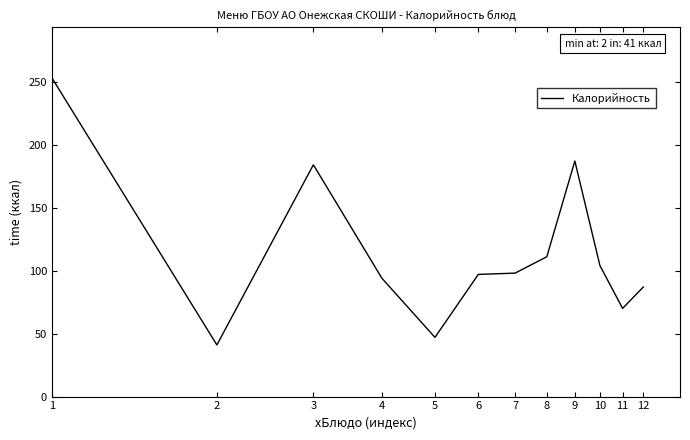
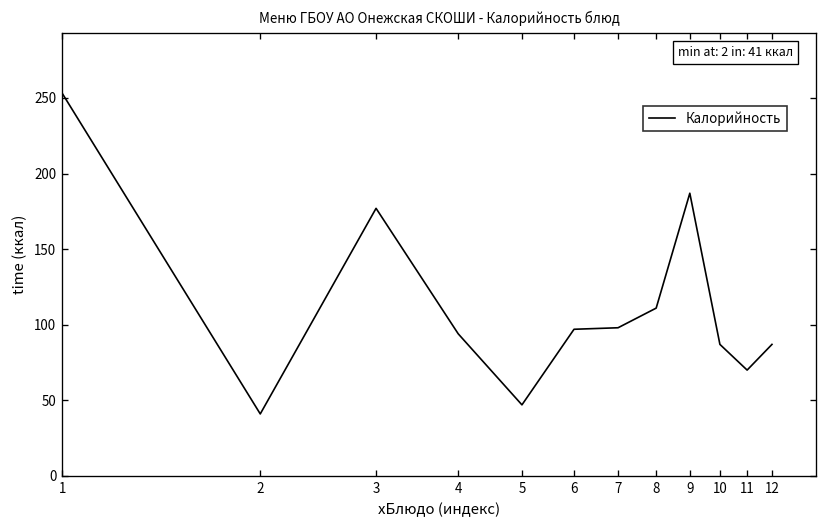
  {
    "1": 253,
    "2": 41,
-   "3": 184,
+   "3": 177,
    "4": 94,
    "5": 47,
    "6": 97,
    "7": 98,
    "8": 111,
    "9": 187,
-   "10": 104,
+   "10": 87,
    "11": 70,
    "12": 87
  }
